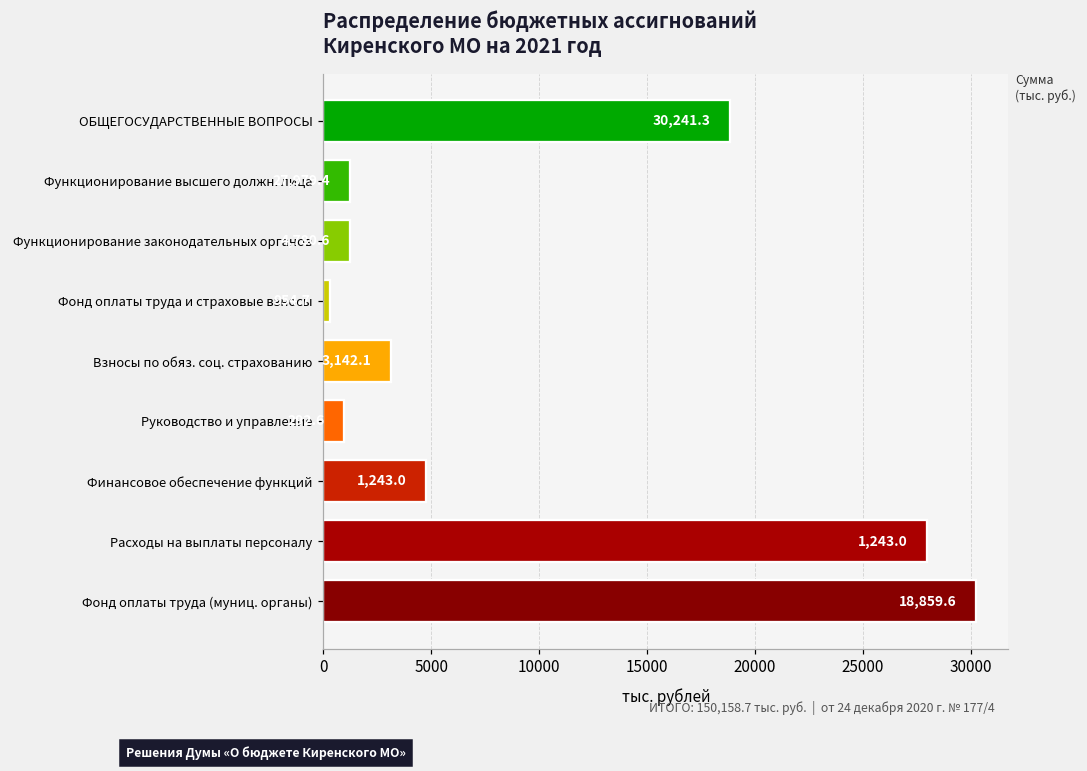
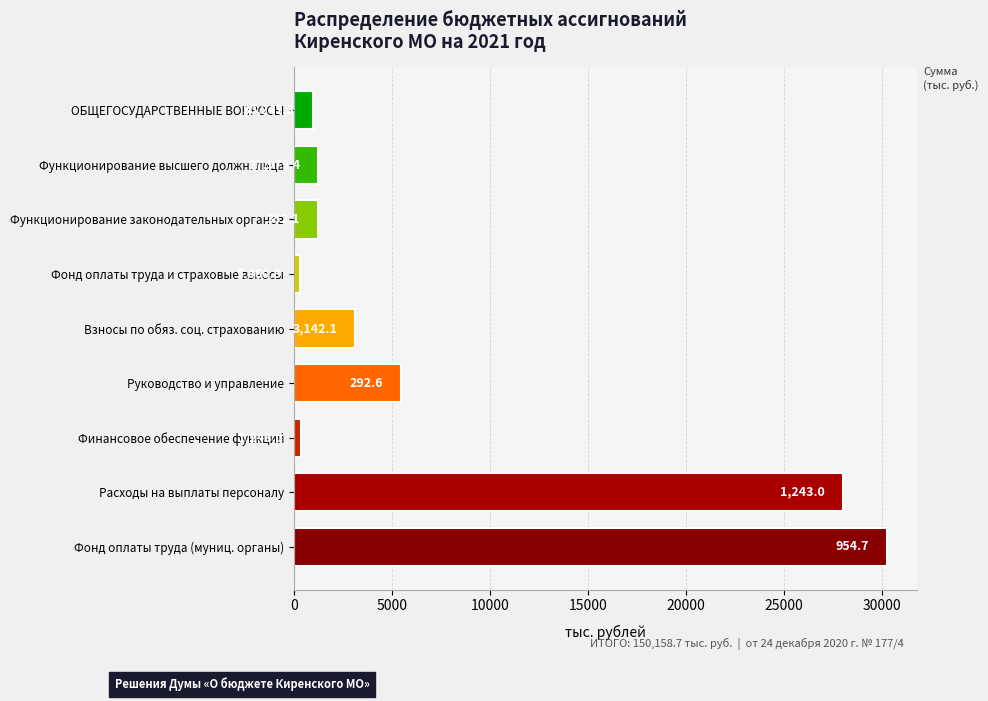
  {
-   "ОБЩЕГОСУДАРСТВЕННЫЕ ВОПРОСЫ": "18,859.6",
+   "ОБЩЕГОСУДАРСТВЕННЫЕ ВОПРОСЫ": "954.7",
    "Взносы по обяз. соц. страхованию": "3,142.1",
-   "Руководство и управление": "1000",
-   "Финансовое обеспечение функций": "4800"
+   "Руководство и управление": "5500",
+   "Финансовое обеспечение функций": "400"
  }
